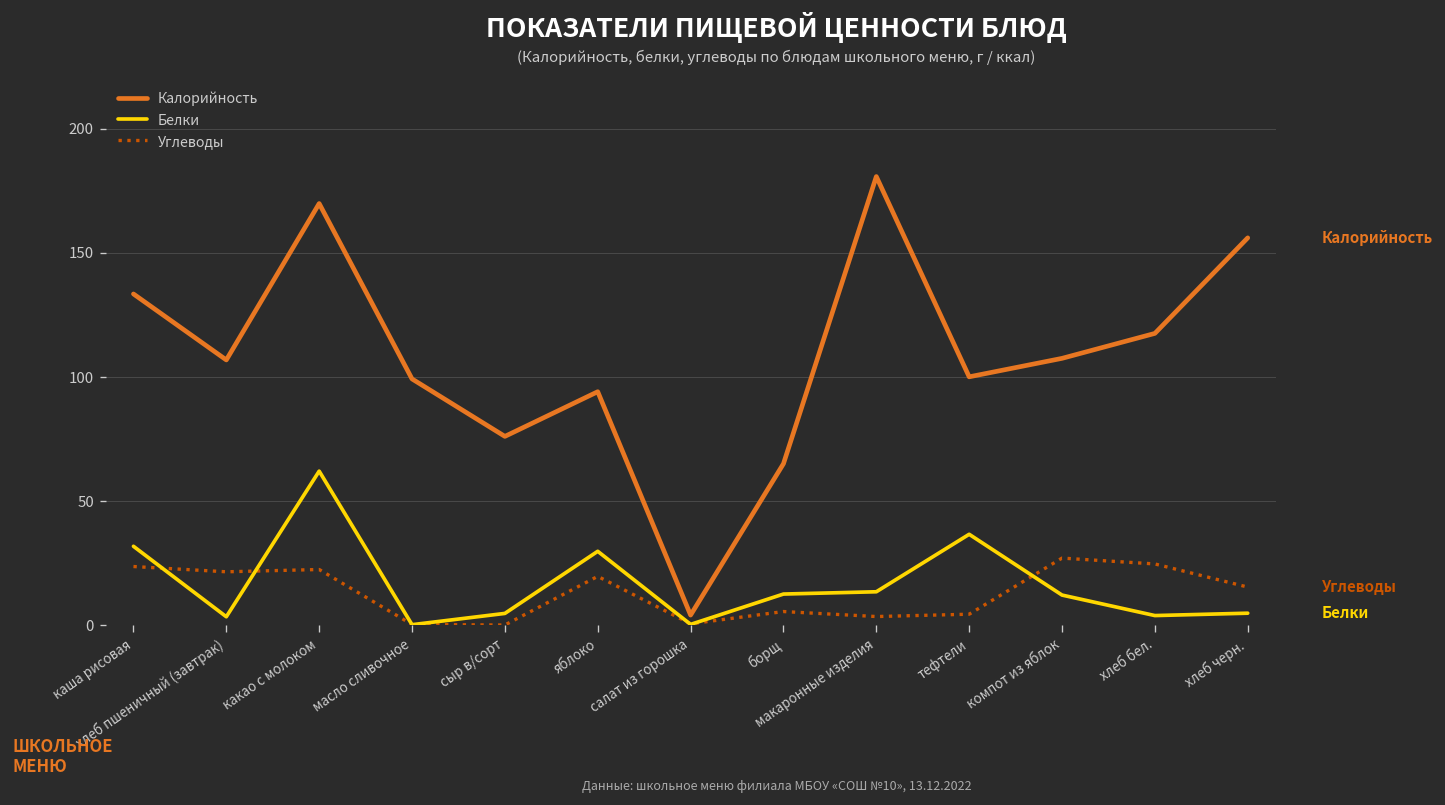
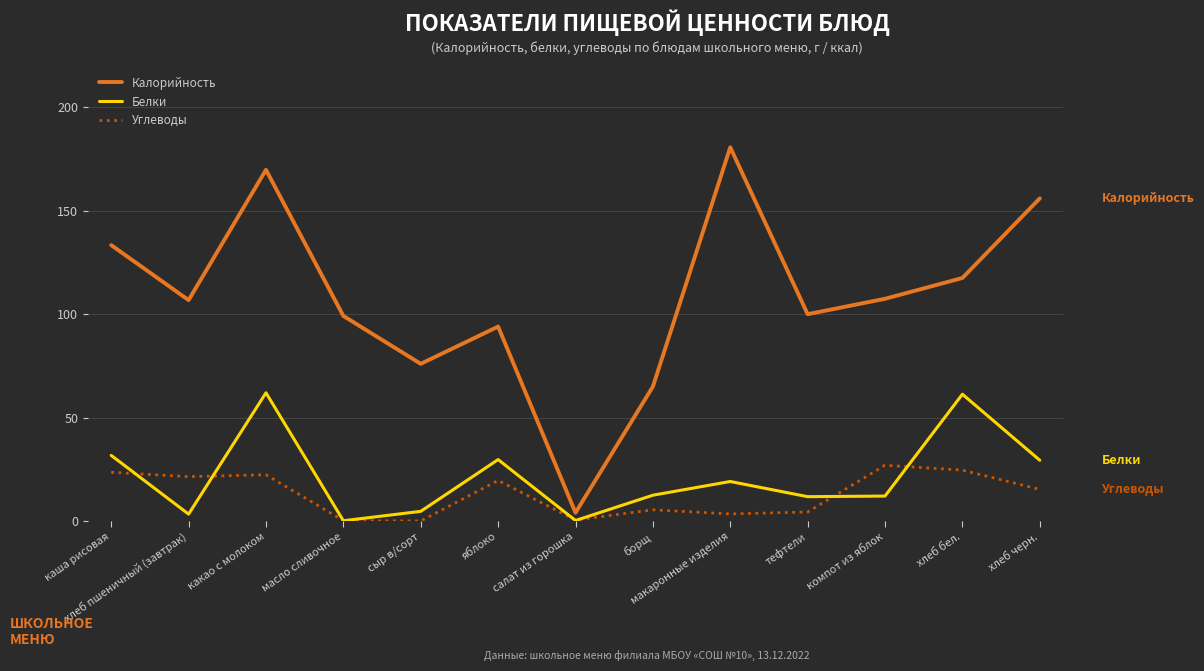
  {
    "Белки": {
      "каша рисовая": 32,
      "хлеб пшеничный (завтрак)": 3,
      "какао с молоком": 62,
      "сыр в/сорт": 5,
      "яблоко": 30,
      "борщ": 12,
-     "макаронные изделия": 13,
-     "тефтели": 37,
+     "макаронные изделия": 19,
+     "тефтели": 12,
      "компот из яблок": 12,
-     "хлеб бел.": 4,
-     "хлеб черн.": 5
+     "хлеб бел.": 61,
+     "хлеб черн.": 29
    }
  }
